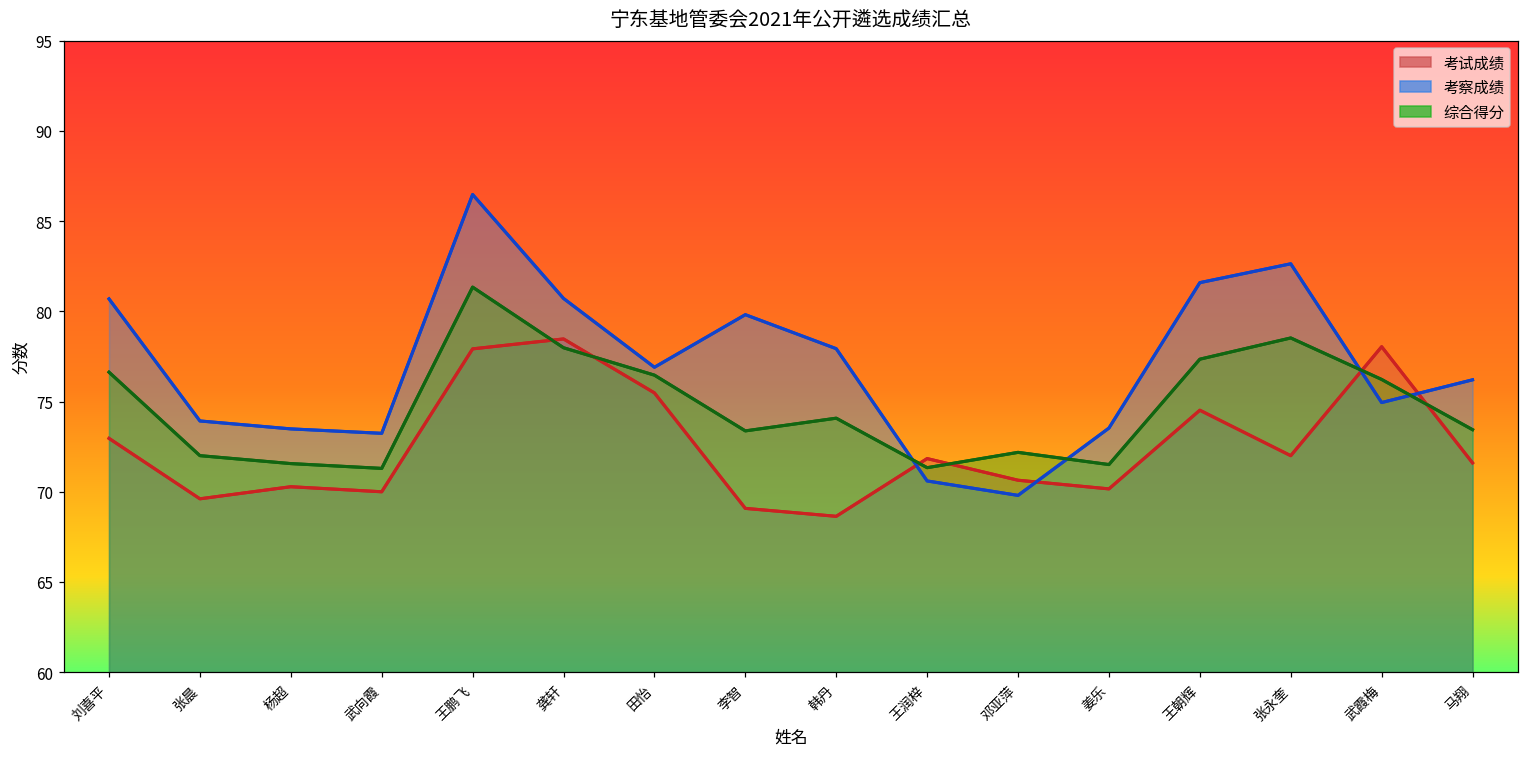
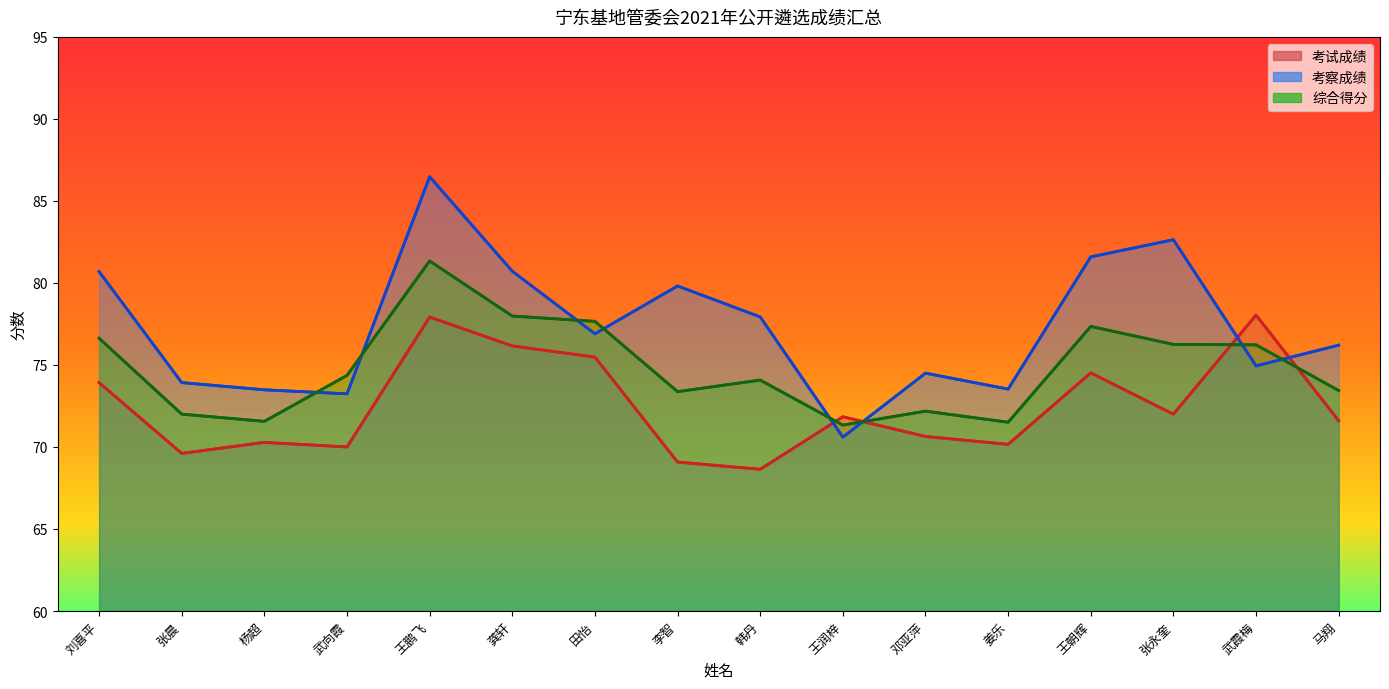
  {
    "考试成绩": {
-     "刘喜平": 73.0,
+     "刘喜平": 73.9,
      "张晨": 69.6,
      "杨超": 70.3,
      "武向霞": 70.0,
      "王鹏飞": 77.9,
-     "龚轩": 78.5,
+     "龚轩": 76.2,
      "田怡": 75.5,
      "李智": 69.1,
      "韩丹": 68.6,
      "王润梓": 71.8,
      "邓亚萍": 70.6,
      "姜乐": 70.2,
      "王朝辉": 74.5,
      "张永奎": 72.0,
      "武霞梅": 78.0,
      "马翔": 71.6
    },
    "考察成绩": {
      "刘喜平": 80.7,
      "张晨": 73.9,
      "杨超": 73.5,
      "武向霞": 73.2,
      "王鹏飞": 86.5,
      "龚轩": 80.7,
      "田怡": 76.9,
      "李智": 79.8,
      "韩丹": 77.9,
      "王润梓": 70.6,
-     "邓亚萍": 69.8,
+     "邓亚萍": 74.5,
      "姜乐": 73.5,
      "王朝辉": 81.6,
      "张永奎": 82.6,
      "武霞梅": 74.9,
      "马翔": 76.2
    },
    "综合得分": {
      "刘喜平": 76.6,
      "张晨": 72.0,
      "杨超": 71.6,
-     "武向霞": 71.3,
+     "武向霞": 74.4,
      "王鹏飞": 81.3,
      "龚轩": 78.0,
-     "田怡": 76.5,
+     "田怡": 77.7,
      "李智": 73.4,
      "韩丹": 74.1,
      "王润梓": 71.3,
      "邓亚萍": 72.2,
      "姜乐": 71.5,
      "王朝辉": 77.3,
-     "张永奎": 78.5,
+     "张永奎": 76.3,
      "武霞梅": 76.2,
      "马翔": 73.4
    }
  }
